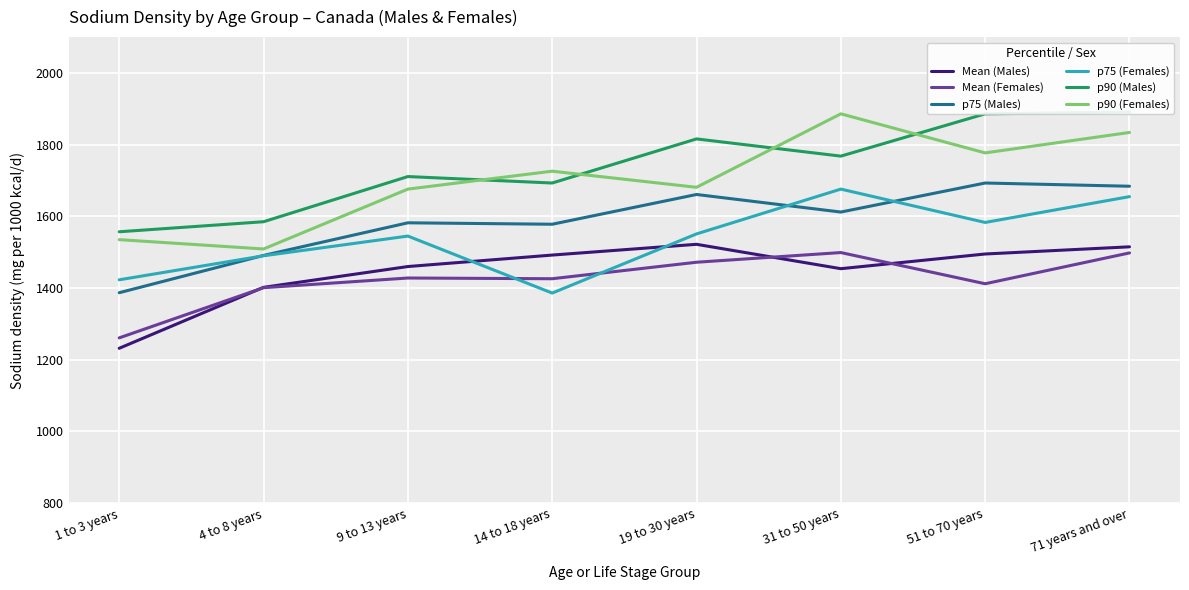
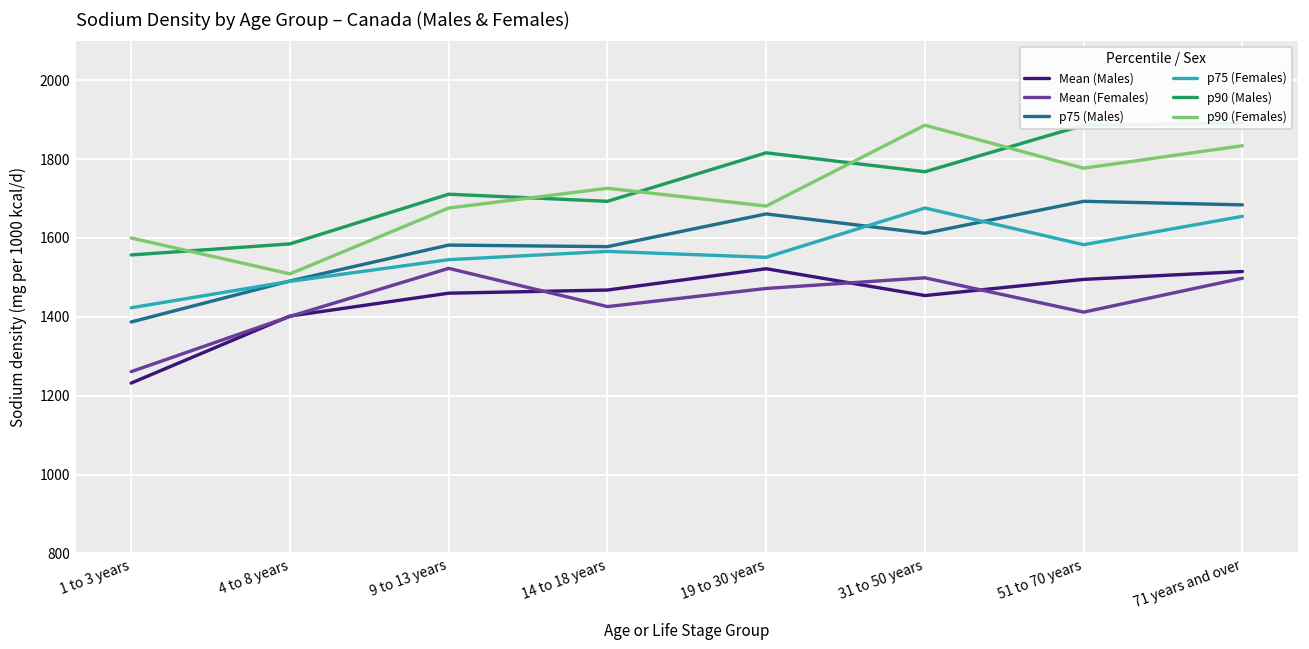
  {
    "Mean (Males)": {
      "1 to 3 years": 1230,
      "9 to 13 years": 1460,
-     "14 to 18 years": 1490,
+     "14 to 18 years": 1470,
      "19 to 30 years": 1520,
      "31 to 50 years": 1450,
      "51 to 70 years": 1500,
      "71 years and over": 1520
    },
    "Mean (Females)": {
      "1 to 3 years": 1260,
-     "9 to 13 years": 1430,
+     "9 to 13 years": 1520,
      "14 to 18 years": 1430,
      "19 to 30 years": 1470,
      "31 to 50 years": 1500,
      "51 to 70 years": 1410,
      "71 years and over": 1500
    },
    "p75 (Males)": {
      "1 to 3 years": 1390,
      "9 to 13 years": 1580,
      "14 to 18 years": 1580,
      "19 to 30 years": 1660,
      "31 to 50 years": 1610,
      "51 to 70 years": 1690,
      "71 years and over": 1680
    },
    "p75 (Females)": {
      "1 to 3 years": 1420,
      "9 to 13 years": 1550,
-     "14 to 18 years": 1390,
+     "14 to 18 years": 1570,
      "19 to 30 years": 1550,
      "31 to 50 years": 1680,
      "51 to 70 years": 1580,
      "71 years and over": 1660
    },
    "p90 (Males)": {
      "1 to 3 years": 1560,
      "4 to 8 years": 1590,
      "9 to 13 years": 1710,
      "14 to 18 years": 1690,
      "19 to 30 years": 1820,
      "31 to 50 years": 1770
    },
    "p90 (Females)": {
-     "1 to 3 years": 1540,
+     "1 to 3 years": 1600,
      "4 to 8 years": 1510,
      "9 to 13 years": 1680,
      "14 to 18 years": 1730,
      "19 to 30 years": 1680,
      "31 to 50 years": 1890,
      "51 to 70 years": 1780,
      "71 years and over": 1830
    }
  }
